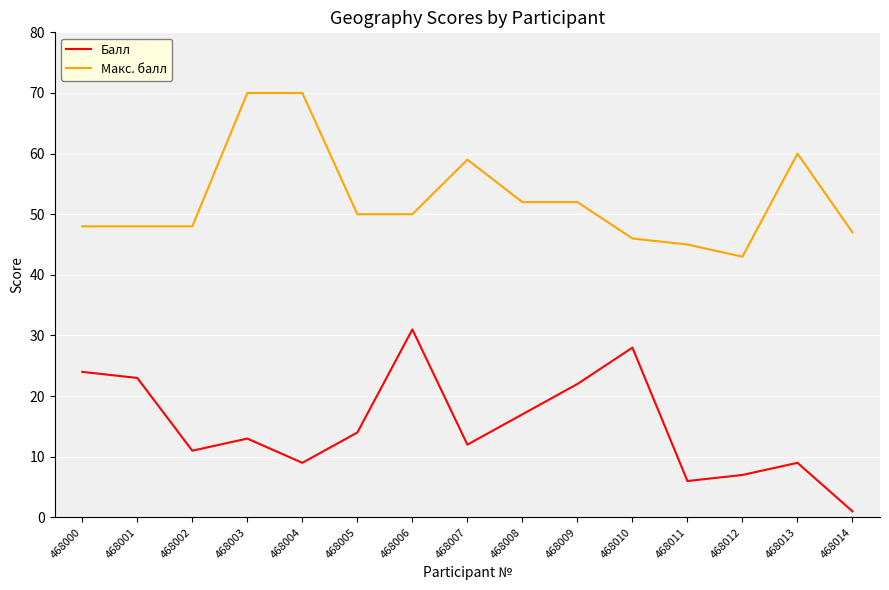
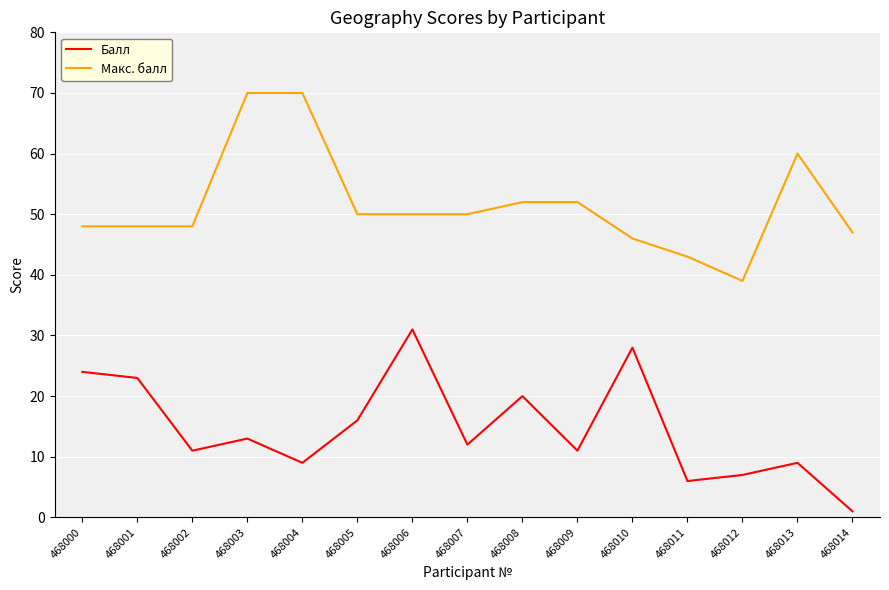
  {
    "Балл": {
      "468000": 24,
      "468001": 23,
      "468002": 11,
      "468003": 13,
      "468004": 9,
-     "468005": 14,
+     "468005": 16,
      "468006": 31,
      "468007": 12,
-     "468008": 17,
-     "468009": 22,
+     "468008": 20,
+     "468009": 11,
      "468010": 28,
      "468011": 6,
      "468012": 7,
      "468013": 9,
      "468014": 1
    },
    "Макс. балл": {
      "468000": 48,
      "468001": 48,
      "468002": 48,
      "468003": 70,
      "468004": 70,
      "468005": 50,
      "468006": 50,
-     "468007": 59,
+     "468007": 50,
      "468008": 52,
      "468009": 52,
      "468010": 46,
-     "468011": 45,
-     "468012": 43,
+     "468011": 43,
+     "468012": 39,
      "468013": 60,
      "468014": 47
    }
  }
